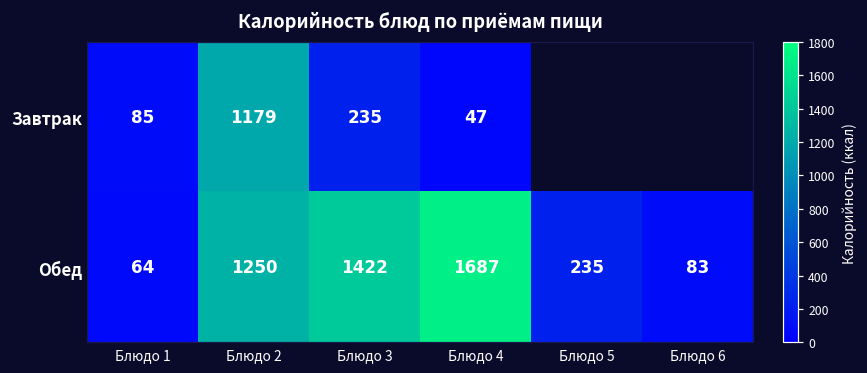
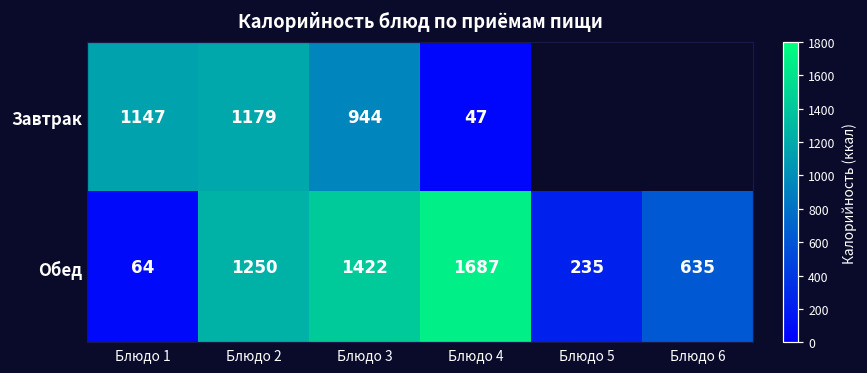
  {
    "Завтрак": {
-     "Блюдо 1": 85,
+     "Блюдо 1": 1147,
      "Блюдо 2": 1179,
-     "Блюдо 3": 235,
+     "Блюдо 3": 944,
      "Блюдо 4": 47
    },
    "Обед": {
      "Блюдо 1": 64,
      "Блюдо 2": 1250,
      "Блюдо 3": 1422,
      "Блюдо 4": 1687,
      "Блюдо 5": 235,
-     "Блюдо 6": 83
+     "Блюдо 6": 635
    }
  }
